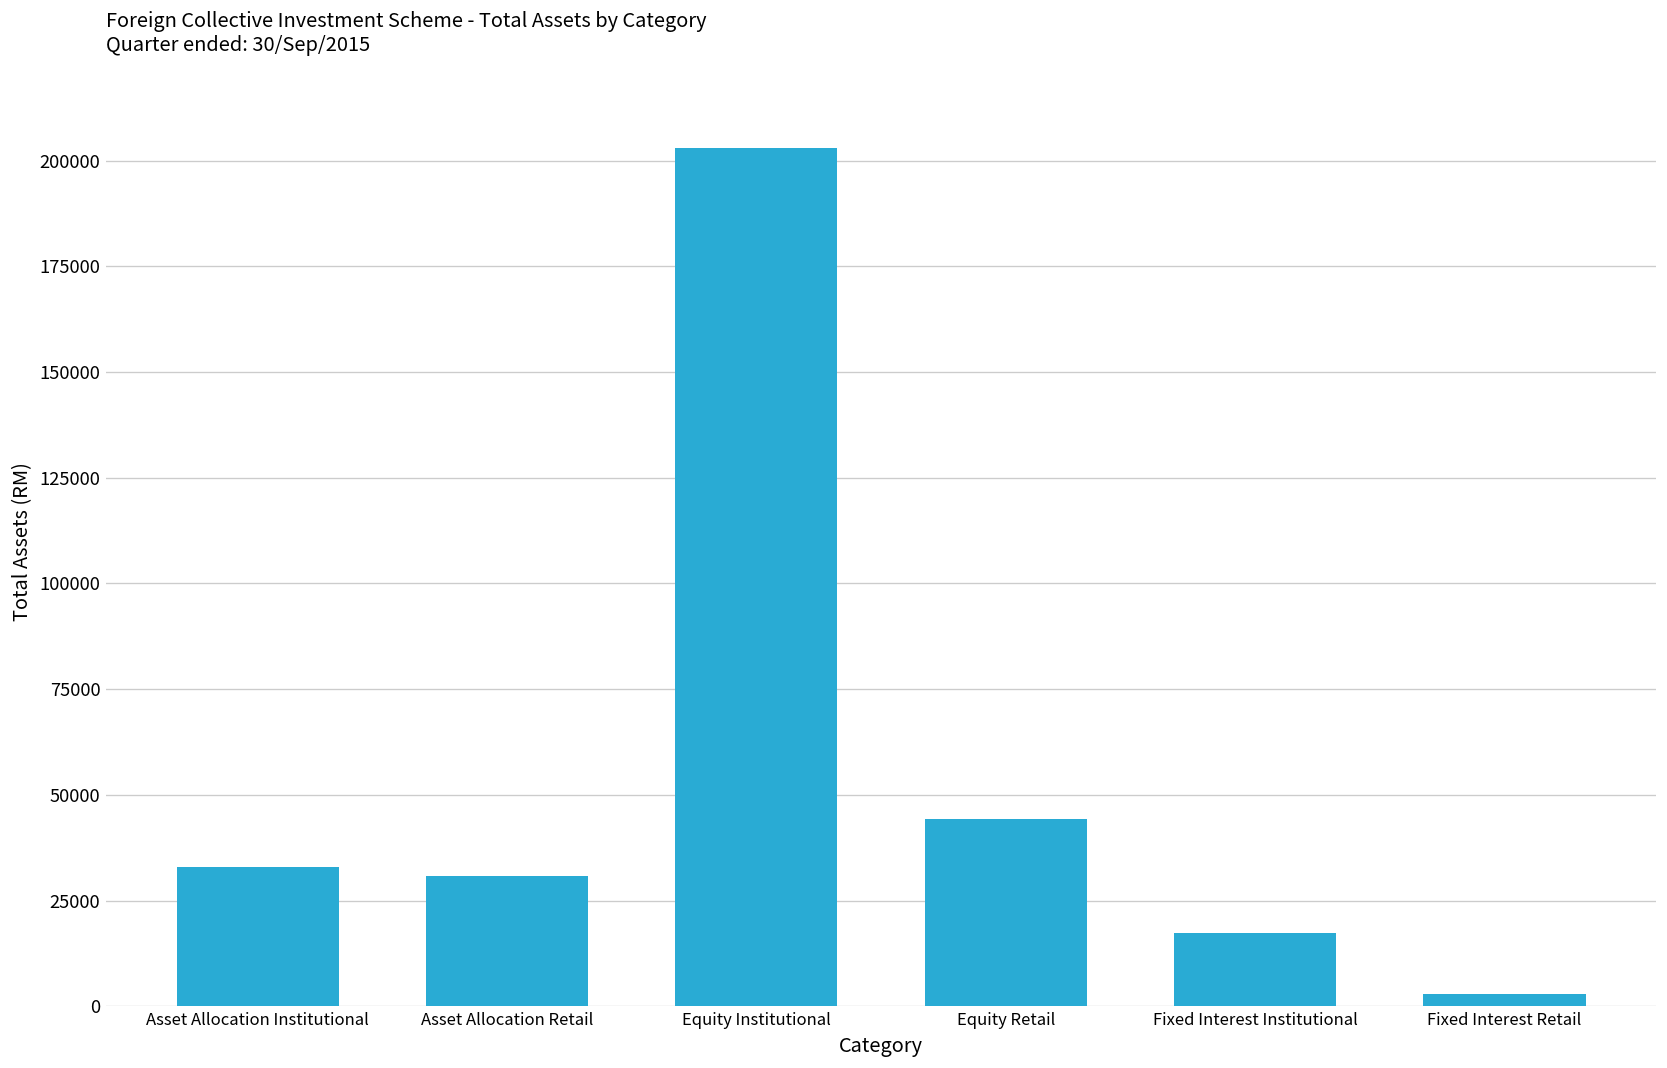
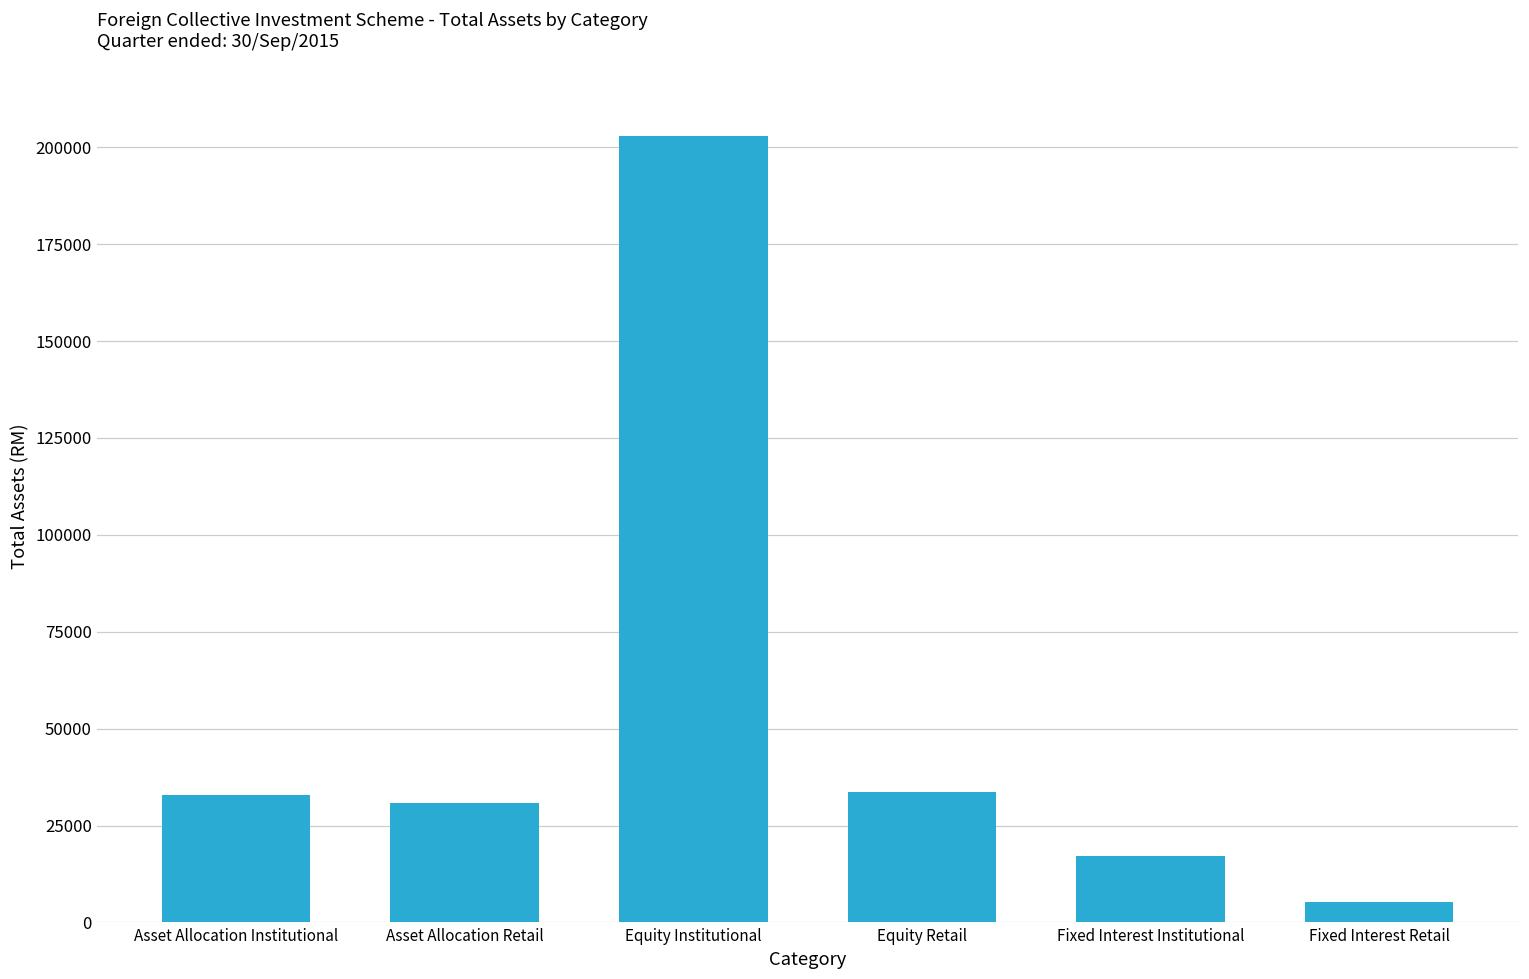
  {
    "Asset Allocation Institutional": 33000,
    "Asset Allocation Retail": 31000,
    "Equity Institutional": 203000,
-   "Equity Retail": 44000,
+   "Equity Retail": 34000,
    "Fixed Interest Institutional": 17000,
-   "Fixed Interest Retail": 3000
+   "Fixed Interest Retail": 5000
  }
